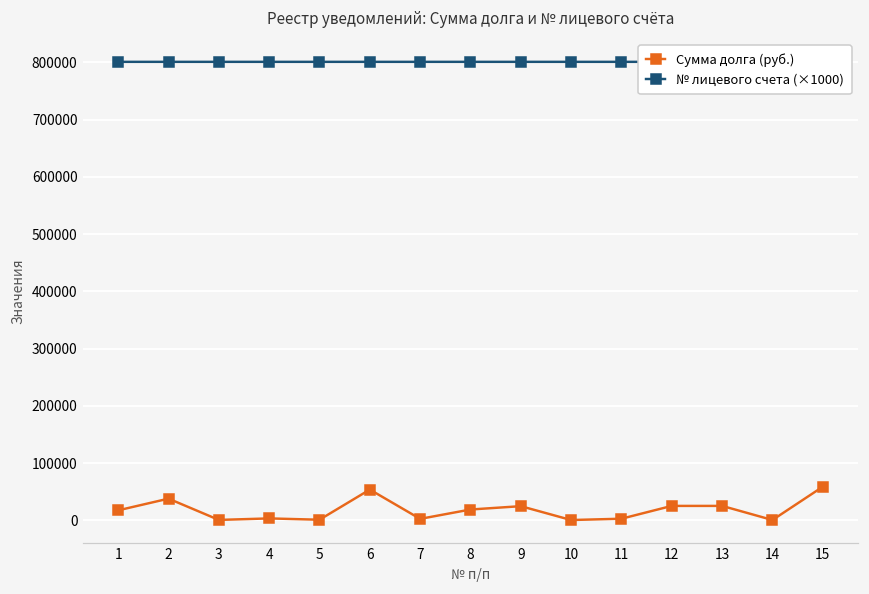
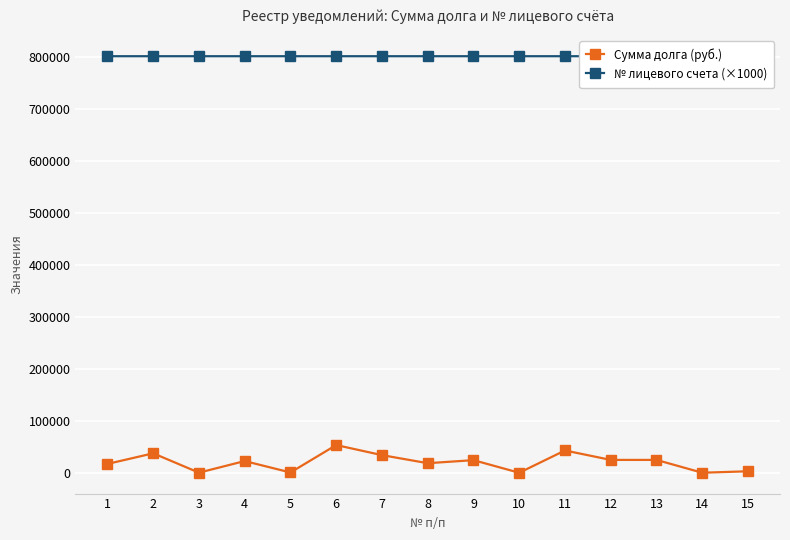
  {
    "Сумма долга (руб.)": {
      "1": 20000,
      "2": 40000,
      "3": 0,
-     "4": 0,
+     "4": 20000,
      "5": 0,
      "6": 50000,
-     "7": 0,
+     "7": 30000,
      "8": 20000,
      "9": 20000,
      "10": 0,
-     "11": 0,
+     "11": 40000,
      "12": 30000,
      "13": 30000,
      "14": 0,
-     "15": 60000
+     "15": 0
    },
    "№ лицевого счета (×1000)": {
      "1": 800000,
      "2": 800000,
      "3": 800000,
      "4": 800000,
      "5": 800000,
      "6": 800000,
      "7": 800000,
      "8": 800000,
      "9": 800000,
      "10": 800000,
      "11": 800000
    }
  }
